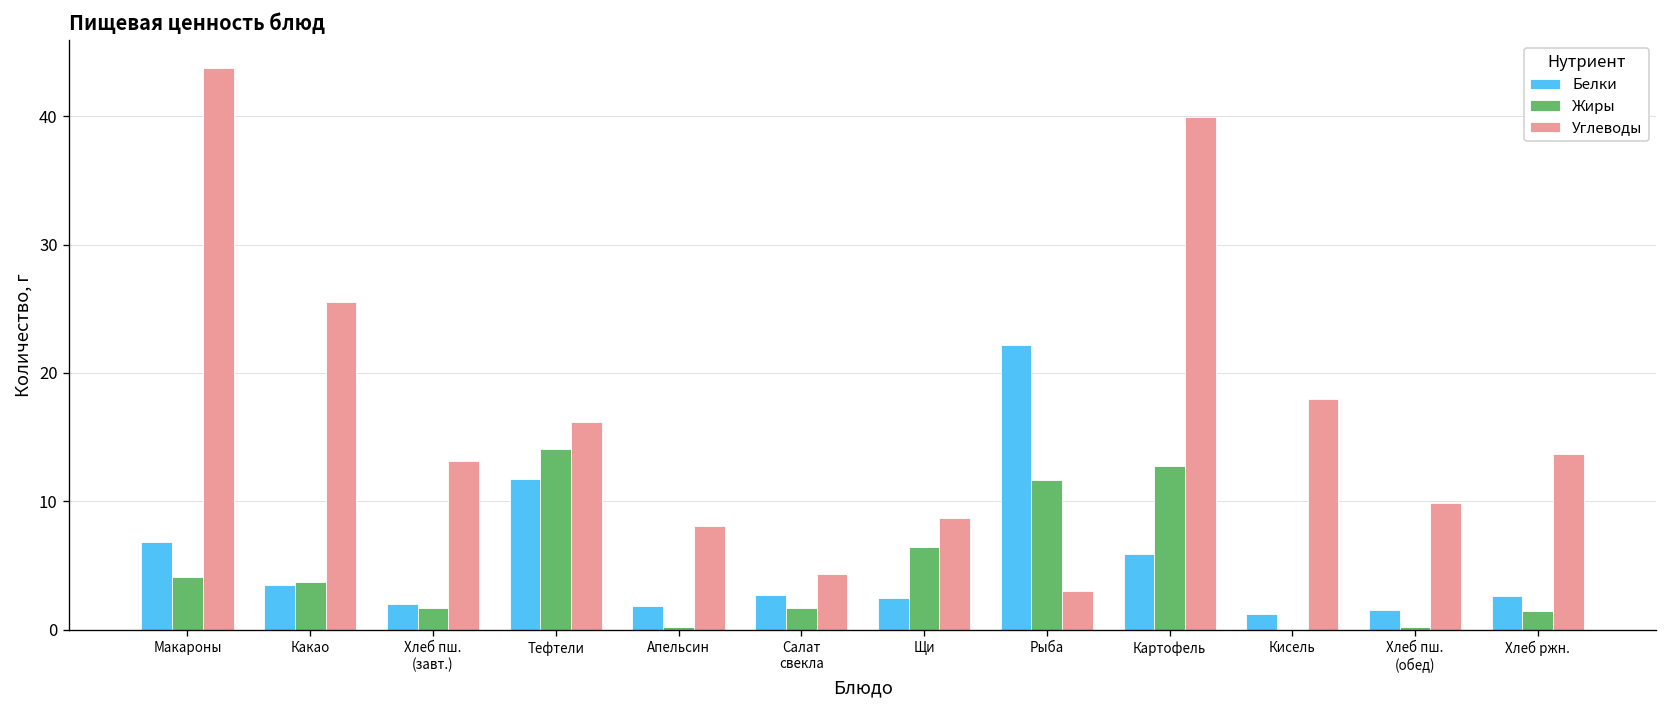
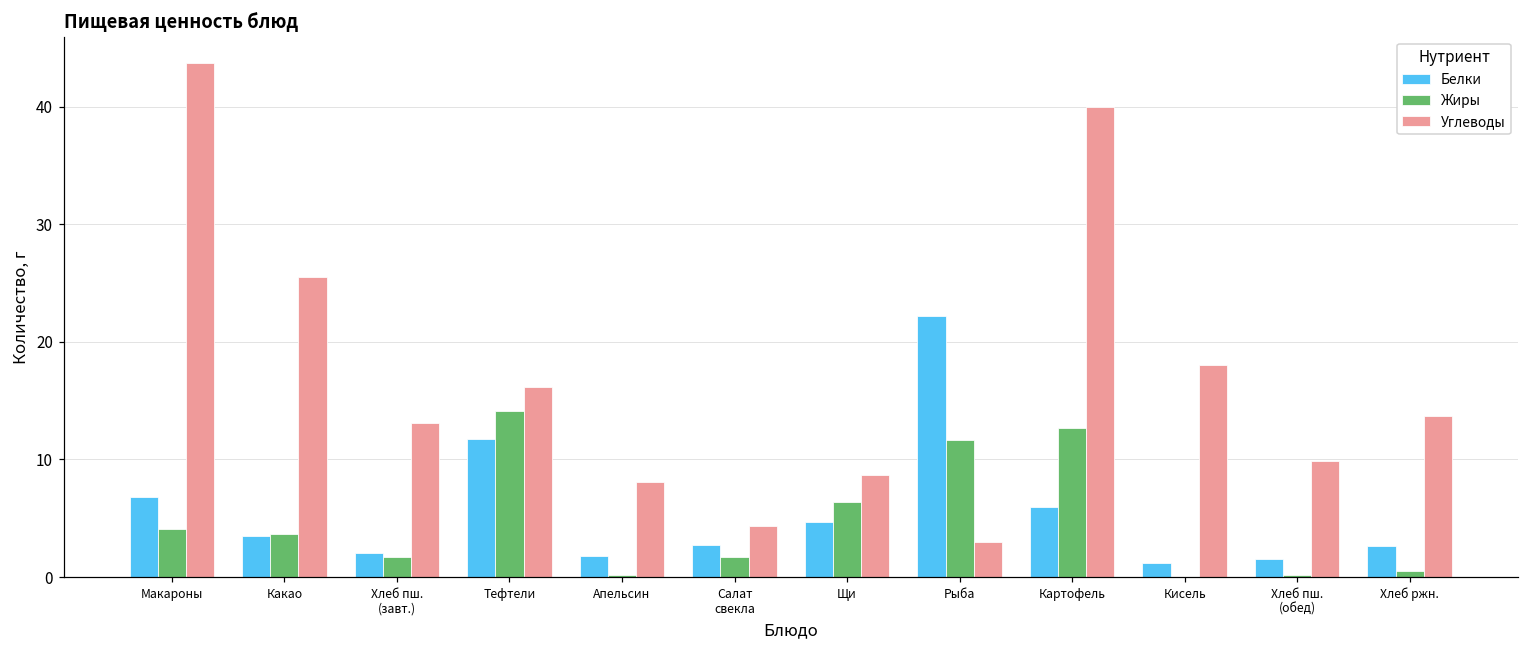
  {
    "Белки": {
      "Макароны": 6.8,
      "Какао": 3.5,
      "Хлеб пш. (завт.)": 2.0,
      "Тефтели": 11.7,
      "Апельсин": 1.8,
      "Салат свекла": 2.7,
-     "Щи": 2.4,
+     "Щи": 4.7,
      "Рыба": 22.2,
      "Картофель": 5.9,
      "Кисель": 1.2,
      "Хлеб пш. (обед)": 1.5,
      "Хлеб ржн.": 2.6
    },
    "Жиры": {
      "Макароны": 4.1,
      "Какао": 3.7,
      "Хлеб пш. (завт.)": 1.7,
      "Тефтели": 14.1,
      "Салат свекла": 1.7,
      "Щи": 6.4,
      "Рыба": 11.7,
      "Картофель": 12.7,
      "Кисель": 0.0,
-     "Хлеб ржн.": 1.4
+     "Хлеб ржн.": 0.5
    },
    "Углеводы": {
      "Макароны": 43.7,
      "Какао": 25.5,
      "Хлеб пш. (завт.)": 13.1,
      "Тефтели": 16.2,
      "Апельсин": 8.1,
      "Салат свекла": 4.3,
      "Щи": 8.7,
      "Рыба": 3.0,
      "Картофель": 40.0,
      "Кисель": 18.0,
      "Хлеб пш. (обед)": 9.8,
      "Хлеб ржн.": 13.7
    }
  }
